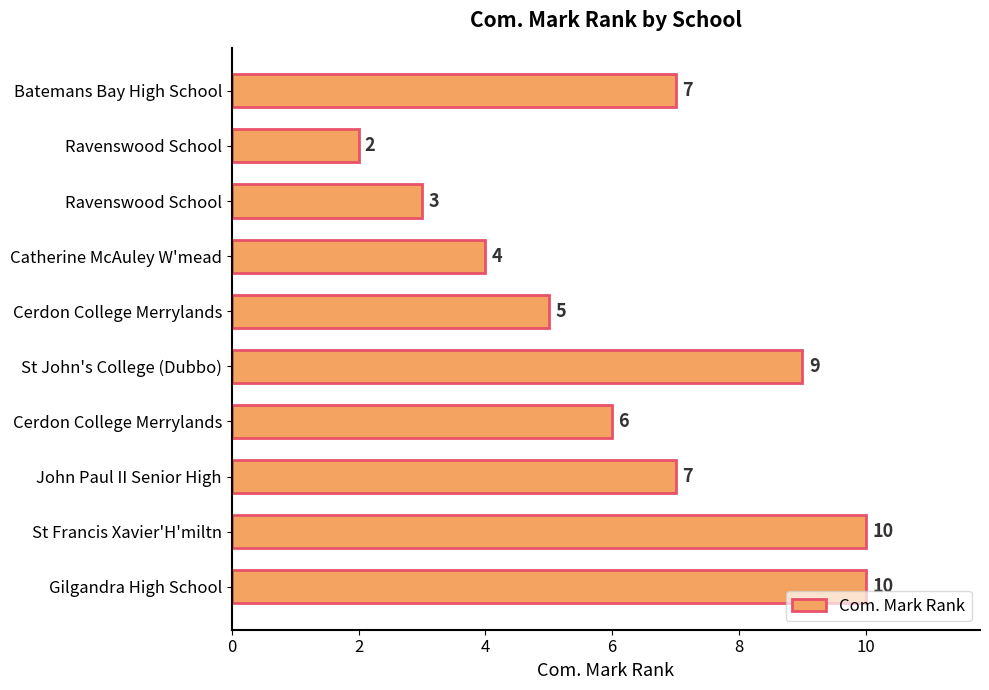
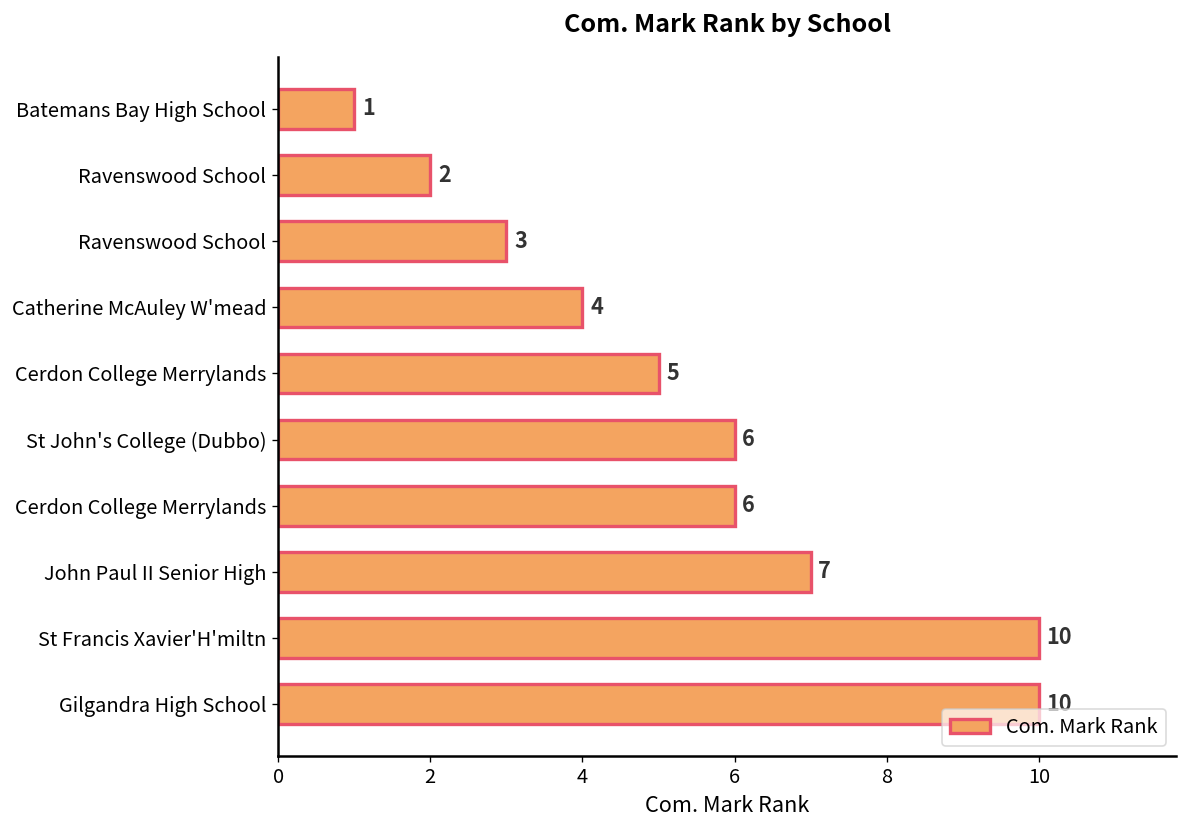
  {
-   "Batemans Bay High School": 7,
+   "Batemans Bay High School": 1,
    "Catherine McAuley W'mead": 4,
-   "St John's College (Dubbo)": 9,
+   "St John's College (Dubbo)": 6,
    "John Paul II Senior High": 7,
    "St Francis Xavier'H'miltn": 10
  }
